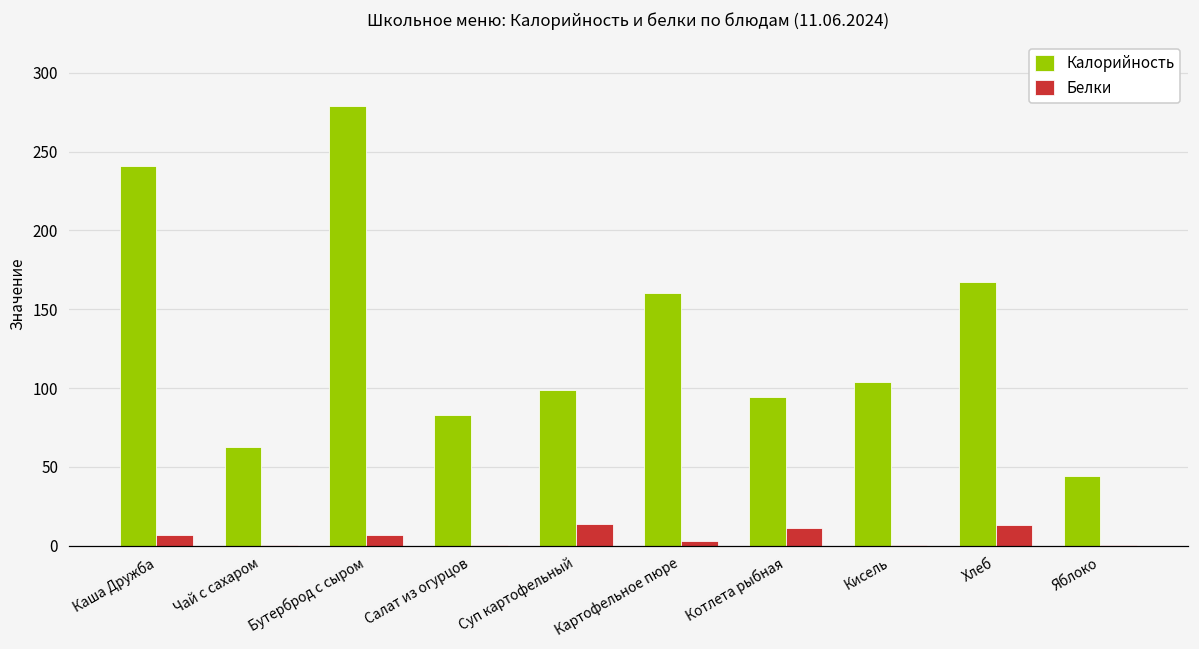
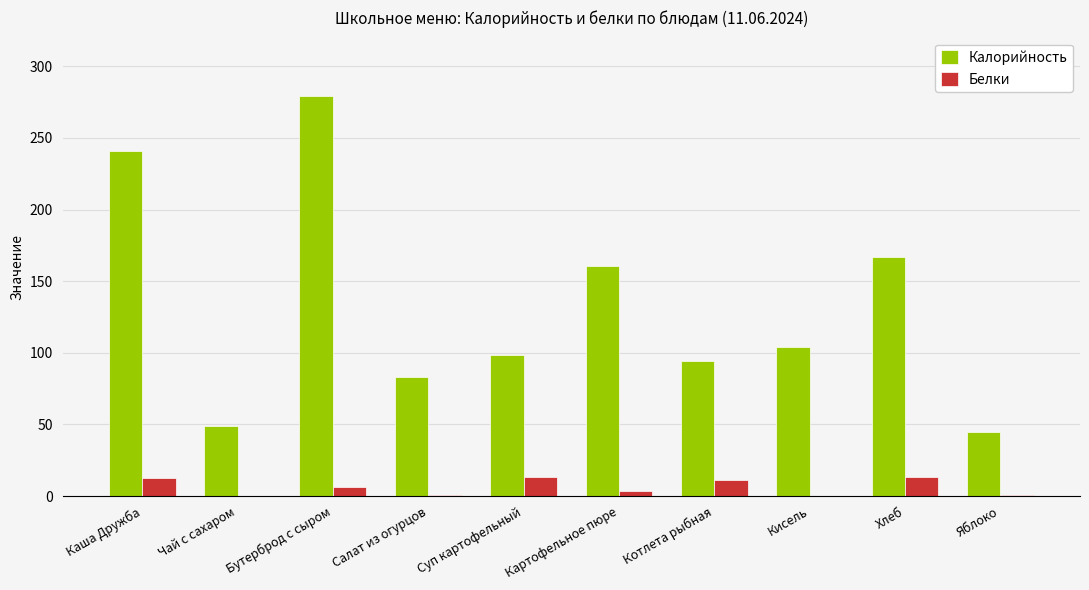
  {
    "Калорийность": {
      "Каша Дружба": 241,
-     "Чай с сахаром": 62,
+     "Чай с сахаром": 49,
      "Бутерброд с сыром": 279,
      "Салат из огурцов": 83,
      "Суп картофельный": 99,
      "Картофельное пюре": 160,
      "Котлета рыбная": 94,
      "Кисель": 104,
      "Хлеб": 167,
      "Яблоко": 44
    },
    "Белки": {
-     "Каша Дружба": 7,
+     "Каша Дружба": 13,
      "Бутерброд с сыром": 7,
      "Суп картофельный": 13,
      "Картофельное пюре": 3,
      "Котлета рыбная": 11,
      "Хлеб": 13
    }
  }
